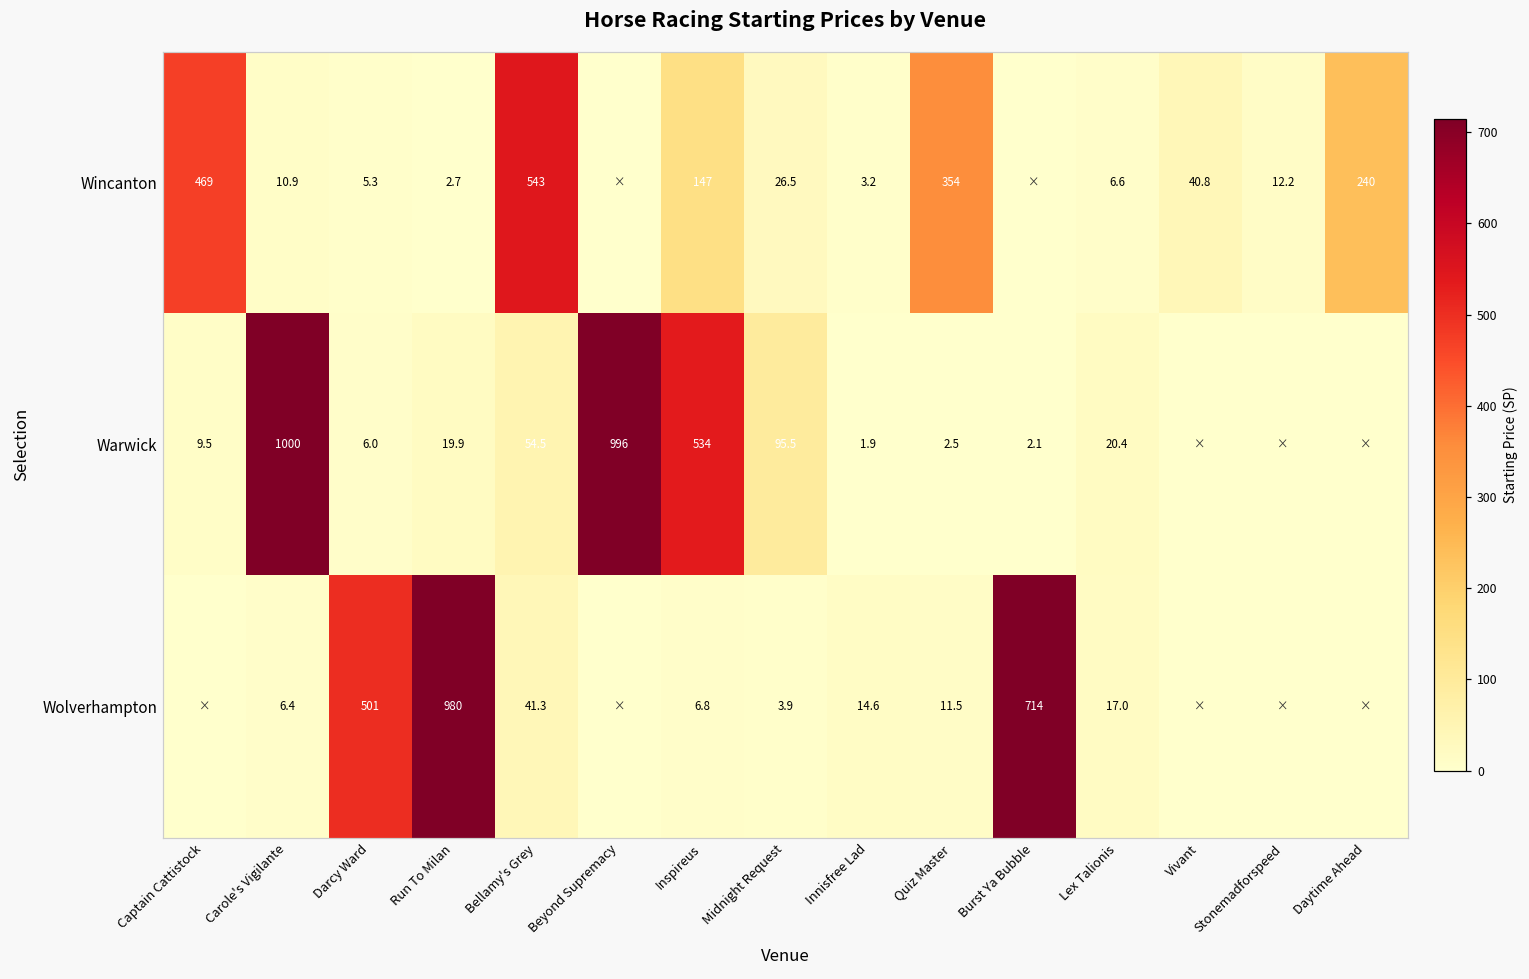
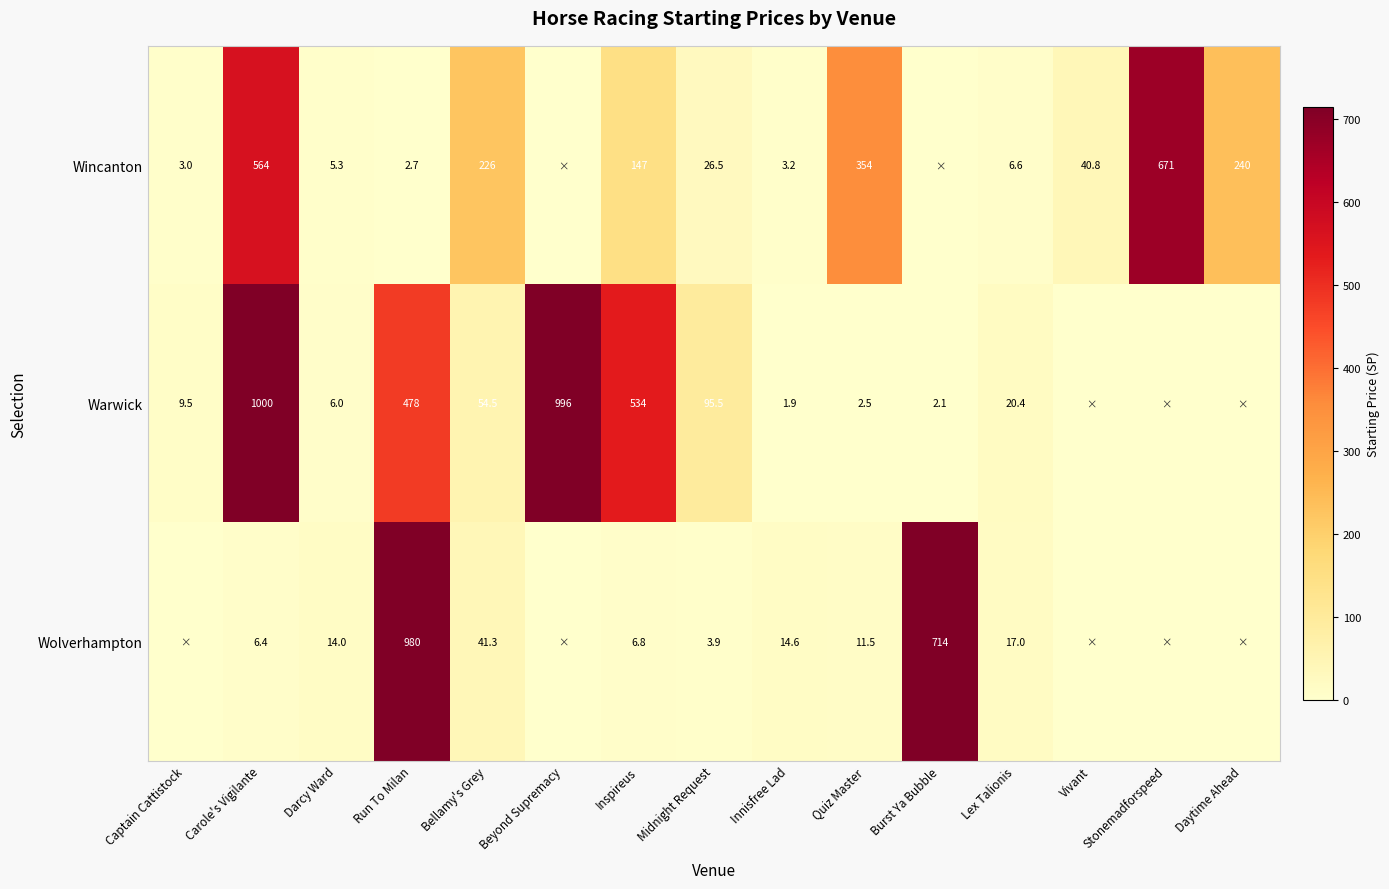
  {
    "Wincanton": {
-     "Captain Cattistock": 469,
-     "Carole's Vigilante": 10.9,
+     "Captain Cattistock": 3.0,
+     "Carole's Vigilante": 564,
      "Darcy Ward": 5.3,
      "Run To Milan": 2.7,
-     "Bellamy's Grey": 543,
+     "Bellamy's Grey": 226,
      "Inspireus": 147,
      "Midnight Request": 26.5,
      "Innisfree Lad": 3.2,
      "Quiz Master": 354,
      "Lex Talionis": 6.6,
      "Vivant": 40.8,
-     "Stonemadforspeed": 12.2,
+     "Stonemadforspeed": 671,
      "Daytime Ahead": 240
    },
    "Warwick": {
      "Captain Cattistock": 9.5,
      "Carole's Vigilante": 1000,
      "Darcy Ward": 6.0,
-     "Run To Milan": 19.9,
+     "Run To Milan": 478,
      "Bellamy's Grey": 54.5,
      "Beyond Supremacy": 996,
      "Inspireus": 534,
      "Midnight Request": 95.5,
      "Innisfree Lad": 1.9,
      "Quiz Master": 2.5,
      "Burst Ya Bubble": 2.1,
      "Lex Talionis": 20.4
    },
    "Wolverhampton": {
      "Carole's Vigilante": 6.4,
-     "Darcy Ward": 501,
+     "Darcy Ward": 14.0,
      "Run To Milan": 980,
      "Bellamy's Grey": 41.3,
      "Inspireus": 6.8,
      "Midnight Request": 3.9,
      "Innisfree Lad": 14.6,
      "Quiz Master": 11.5,
      "Burst Ya Bubble": 714,
      "Lex Talionis": 17.0
    }
  }
